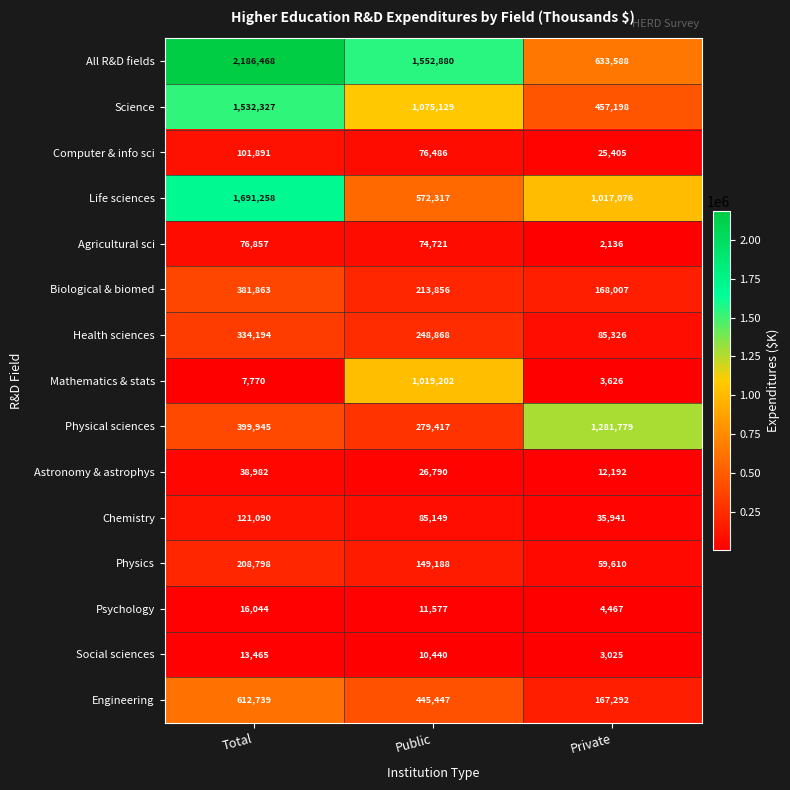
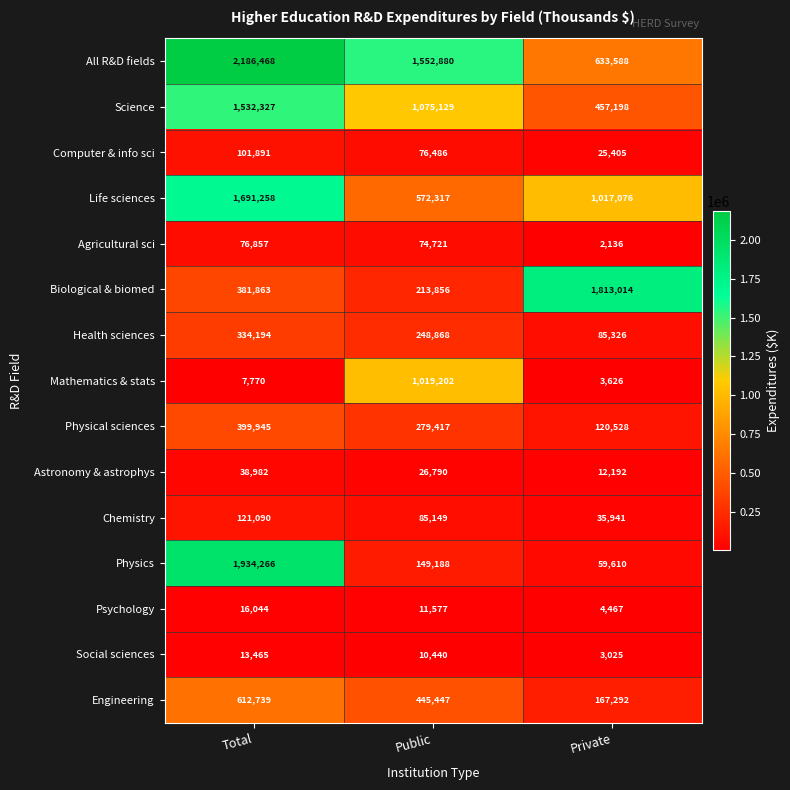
  {
    "All R&D fields": {
      "Total": "2,186,468",
      "Public": "1,552,880",
      "Private": "633,588"
    },
    "Science": {
      "Total": "1,532,327",
      "Public": "1,075,129",
      "Private": "457,198"
    },
    "Computer & info sci": {
      "Total": "101,891",
      "Public": "76,486",
      "Private": "25,405"
    },
    "Life sciences": {
      "Total": "1,691,258",
      "Public": "572,317",
      "Private": "1,017,076"
    },
    "Agricultural sci": {
      "Total": "76,857",
      "Public": "74,721",
      "Private": "2,136"
    },
    "Biological & biomed": {
      "Total": "381,863",
      "Public": "213,856",
-     "Private": "168,007"
+     "Private": "1,813,014"
    },
    "Health sciences": {
      "Total": "334,194",
      "Public": "248,868",
      "Private": "85,326"
    },
    "Mathematics & stats": {
      "Total": "7,770",
      "Public": "1,019,202",
      "Private": "3,626"
    },
    "Physical sciences": {
      "Total": "399,945",
      "Public": "279,417",
-     "Private": "1,281,779"
+     "Private": "120,528"
    },
    "Astronomy & astrophys": {
      "Total": "38,982",
      "Public": "26,790",
      "Private": "12,192"
    },
    "Chemistry": {
      "Total": "121,090",
      "Public": "85,149",
      "Private": "35,941"
    },
    "Physics": {
-     "Total": "208,798",
+     "Total": "1,934,266",
      "Public": "149,188",
      "Private": "59,610"
    },
    "Psychology": {
      "Total": "16,044",
      "Public": "11,577",
      "Private": "4,467"
    },
    "Social sciences": {
      "Total": "13,465",
      "Public": "10,440",
      "Private": "3,025"
    },
    "Engineering": {
      "Total": "612,739",
      "Public": "445,447",
      "Private": "167,292"
    }
  }
